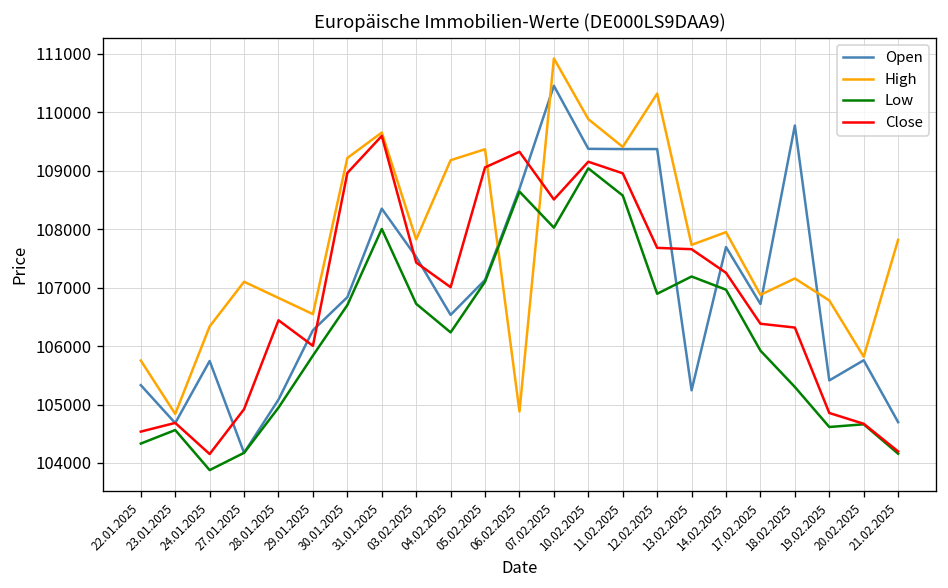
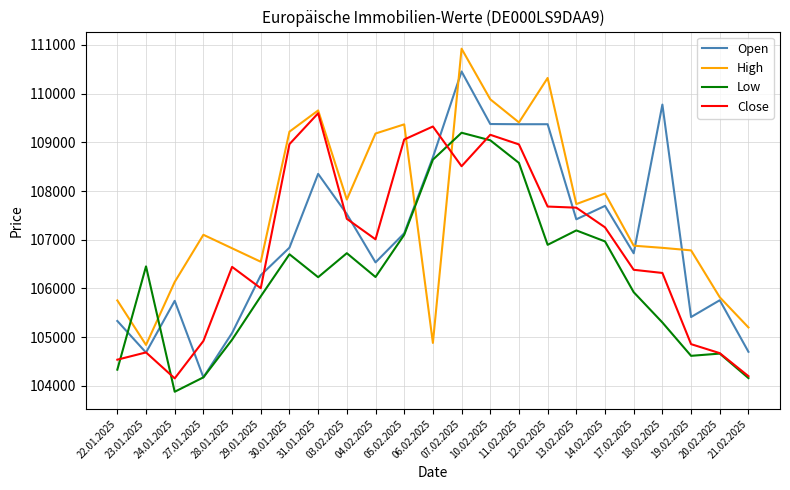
  {
    "Open": {
      "22.01.2025": 105300,
      "24.01.2025": 105700,
      "28.01.2025": 105100,
      "29.01.2025": 106300,
      "30.01.2025": 106800,
      "31.01.2025": 108400,
      "03.02.2025": 107500,
      "04.02.2025": 106500,
      "07.02.2025": 110500,
      "10.02.2025": 109400,
      "12.02.2025": 109400,
-     "13.02.2025": 105200,
+     "13.02.2025": 107400,
      "14.02.2025": 107700,
      "17.02.2025": 106700,
      "18.02.2025": 109800,
      "19.02.2025": 105400,
      "20.02.2025": 105800,
      "21.02.2025": 104700
    },
    "High": {
      "22.01.2025": 105800,
      "23.01.2025": 104800,
-     "24.01.2025": 106300,
+     "24.01.2025": 106100,
      "27.01.2025": 107100,
      "28.01.2025": 106800,
      "29.01.2025": 106500,
      "30.01.2025": 109200,
      "31.01.2025": 109700,
      "03.02.2025": 107800,
      "04.02.2025": 109200,
      "05.02.2025": 109400,
      "06.02.2025": 104900,
      "07.02.2025": 110900,
      "10.02.2025": 109900,
      "12.02.2025": 110300,
      "13.02.2025": 107700,
      "14.02.2025": 108000,
      "17.02.2025": 106900,
-     "18.02.2025": 107200,
+     "18.02.2025": 106800,
      "19.02.2025": 106800,
      "20.02.2025": 105800,
-     "21.02.2025": 107800
+     "21.02.2025": 105200
    },
    "Low": {
      "22.01.2025": 104300,
-     "23.01.2025": 104600,
+     "23.01.2025": 106500,
      "24.01.2025": 103900,
      "28.01.2025": 104900,
      "29.01.2025": 105800,
      "30.01.2025": 106700,
-     "31.01.2025": 108000,
+     "31.01.2025": 106200,
      "03.02.2025": 106700,
      "04.02.2025": 106200,
-     "07.02.2025": 108000,
+     "07.02.2025": 109200,
      "10.02.2025": 109000,
      "11.02.2025": 108600,
      "12.02.2025": 106900,
      "13.02.2025": 107200,
      "14.02.2025": 107000,
      "17.02.2025": 105900,
      "18.02.2025": 105300,
      "19.02.2025": 104600
    },
    "Close": {
      "22.01.2025": 104500,
      "24.01.2025": 104200,
      "27.01.2025": 104900,
      "28.01.2025": 106400,
      "29.01.2025": 106000,
      "30.01.2025": 109000,
      "31.01.2025": 109600,
      "03.02.2025": 107400,
      "04.02.2025": 107000,
      "05.02.2025": 109100,
      "06.02.2025": 109300,
      "07.02.2025": 108500,
      "10.02.2025": 109200,
      "11.02.2025": 109000,
      "12.02.2025": 107700,
      "13.02.2025": 107700,
      "14.02.2025": 107300,
      "17.02.2025": 106400,
      "18.02.2025": 106300,
      "19.02.2025": 104900
    }
  }
